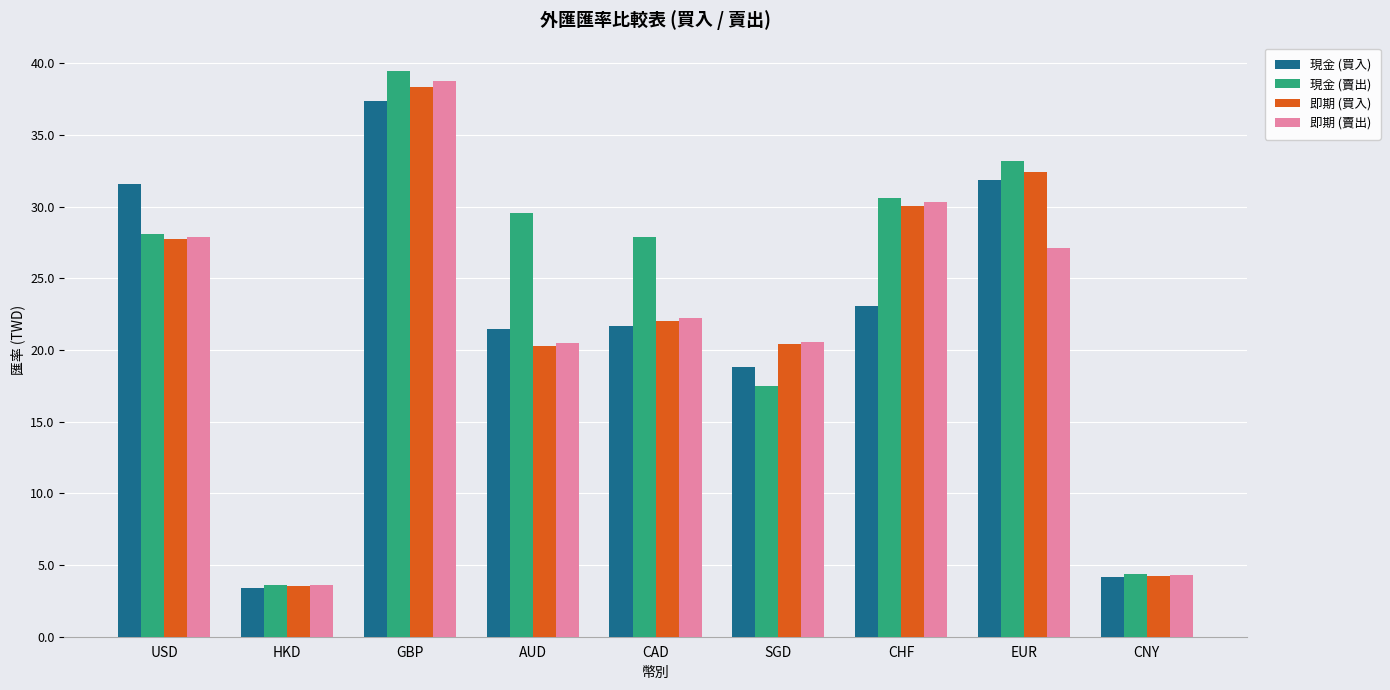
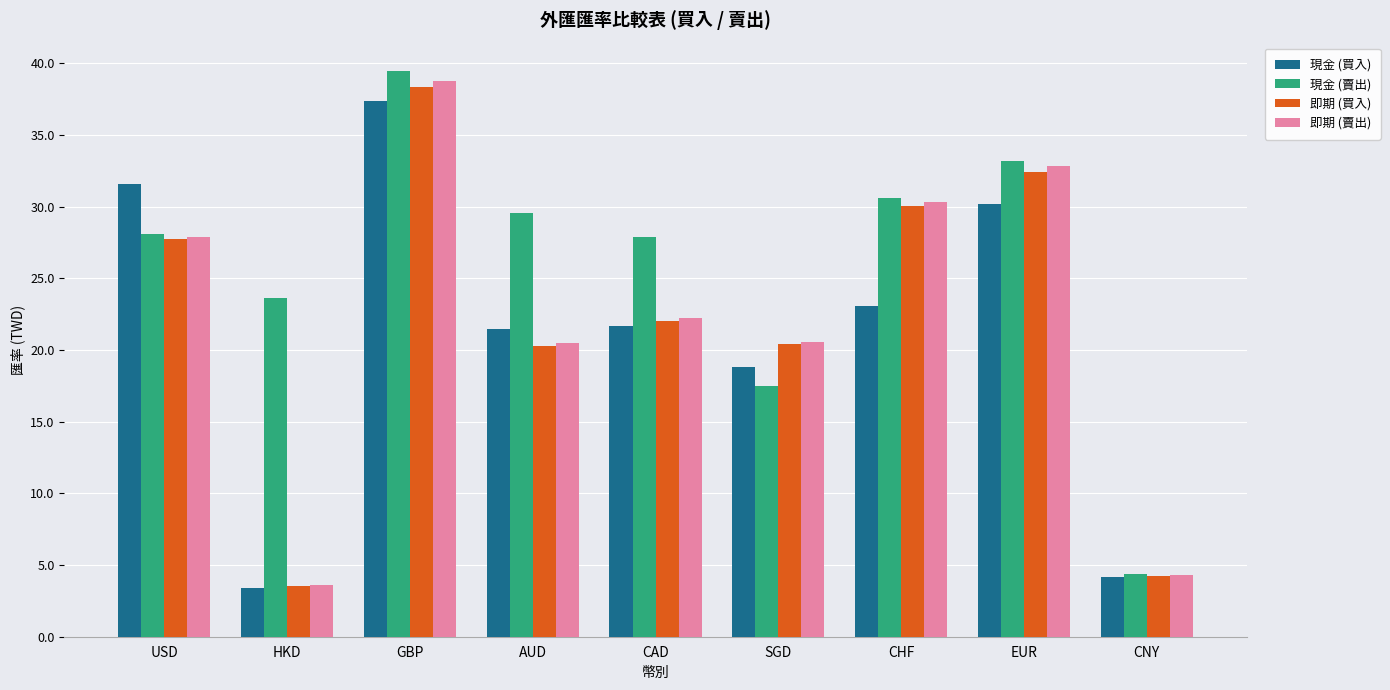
  {
    "現金 (買入)": {
      "USD": 31.6,
      "HKD": 3.4,
      "GBP": 37.4,
      "AUD": 21.5,
      "CAD": 21.7,
      "SGD": 18.8,
      "CHF": 23.1,
-     "EUR": 31.8,
+     "EUR": 30.2,
      "CNY": 4.2
    },
    "現金 (賣出)": {
      "USD": 28.1,
-     "HKD": 3.6,
+     "HKD": 23.6,
      "GBP": 39.5,
      "AUD": 29.5,
      "CAD": 27.9,
      "SGD": 17.5,
      "CHF": 30.6,
      "EUR": 33.2,
      "CNY": 4.4
    },
    "即期 (買入)": {
      "USD": 27.8,
      "HKD": 3.5,
      "GBP": 38.4,
      "AUD": 20.3,
      "CAD": 22.1,
      "SGD": 20.4,
      "CHF": 30.1,
      "EUR": 32.5,
      "CNY": 4.3
    },
    "即期 (賣出)": {
      "USD": 27.9,
      "HKD": 3.6,
      "GBP": 38.8,
      "AUD": 20.5,
      "CAD": 22.3,
      "SGD": 20.6,
      "CHF": 30.3,
-     "EUR": 27.1,
+     "EUR": 32.9,
      "CNY": 4.3
    }
  }
